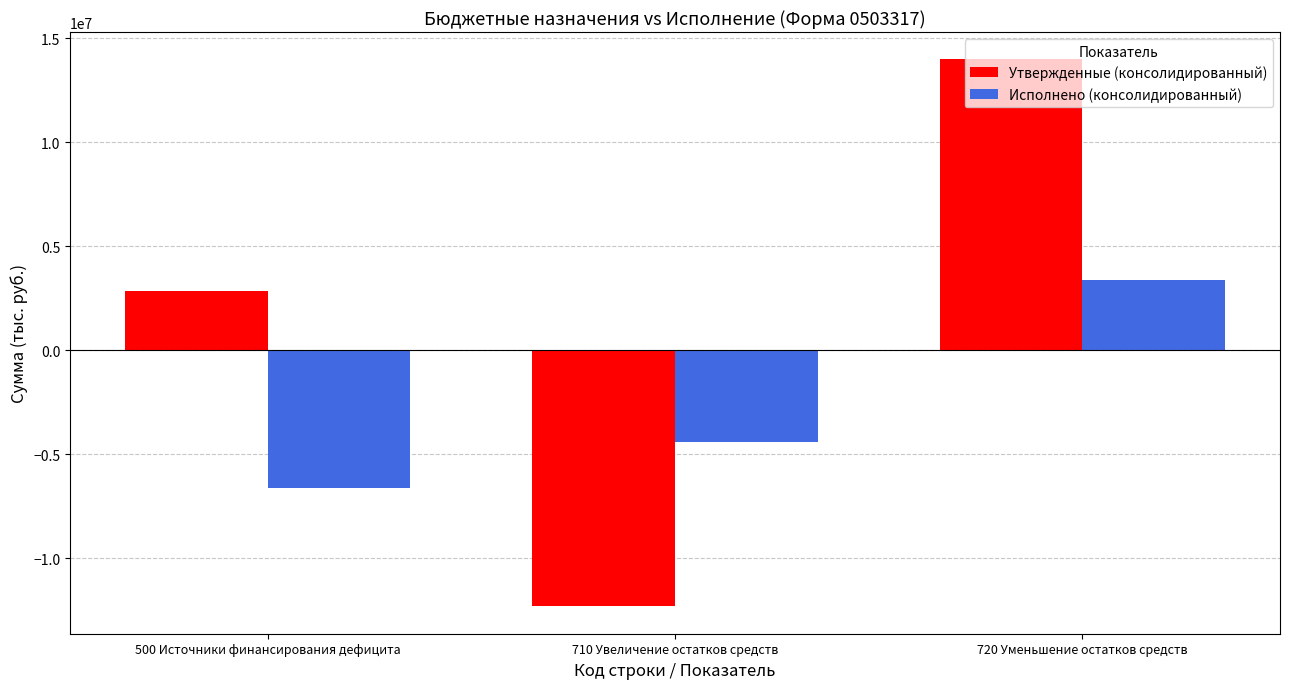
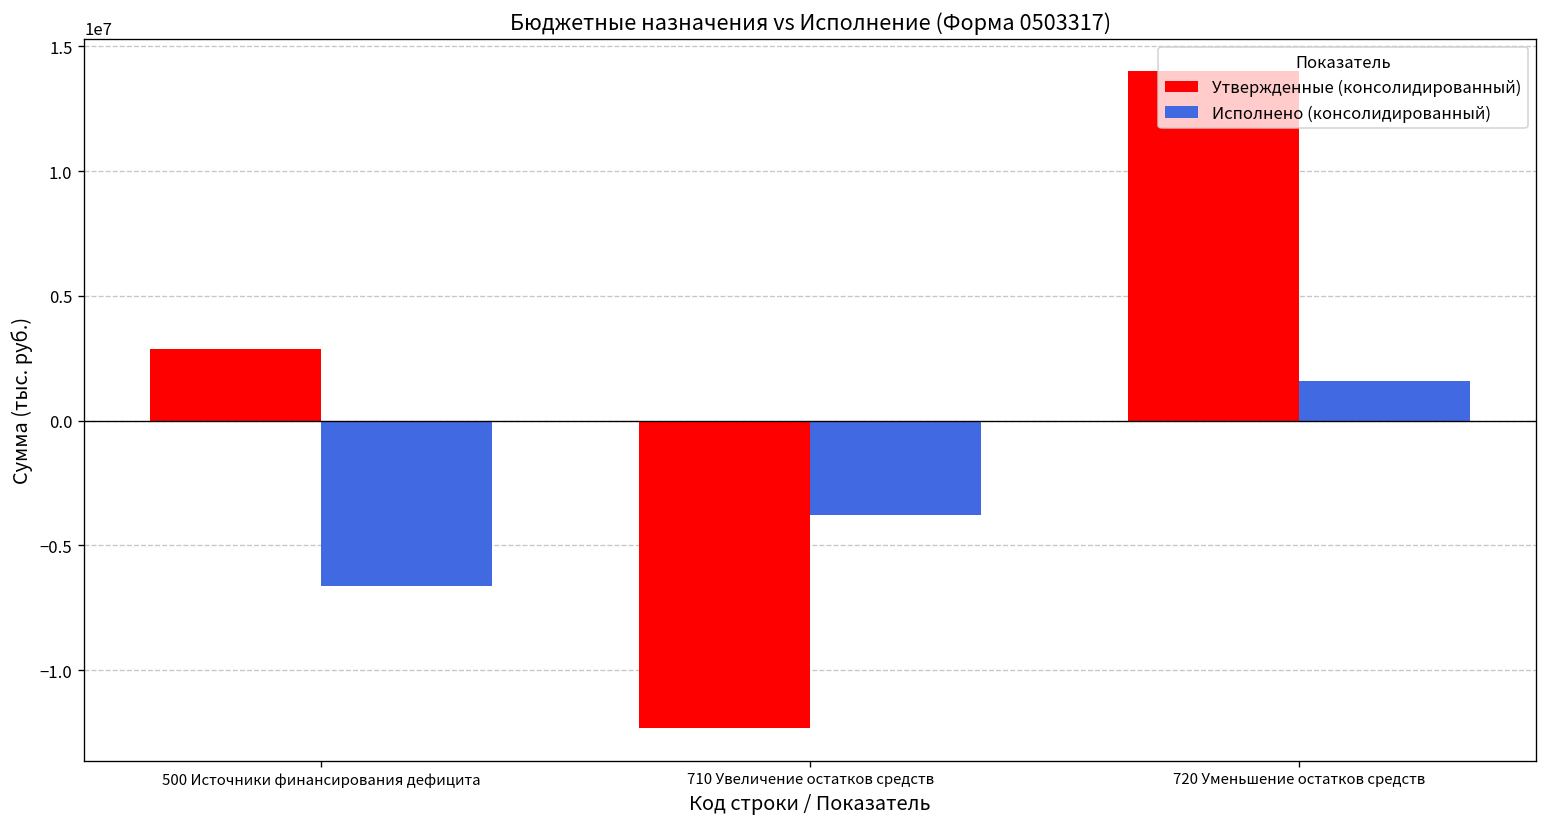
  {
    "Утвержденные (консолидированный)": {
      "500 Источники финансирования дефицита": 2900000,
      "710 Увеличение остатков средств": -12300000
    },
    "Исполнено (консолидированный)": {
      "500 Источники финансирования дефицита": -6600000,
-     "710 Увеличение остатков средств": -4400000,
-     "720 Уменьшение остатков средств": 3400000
+     "710 Увеличение остатков средств": -3800000,
+     "720 Уменьшение остатков средств": 1600000
    }
  }
